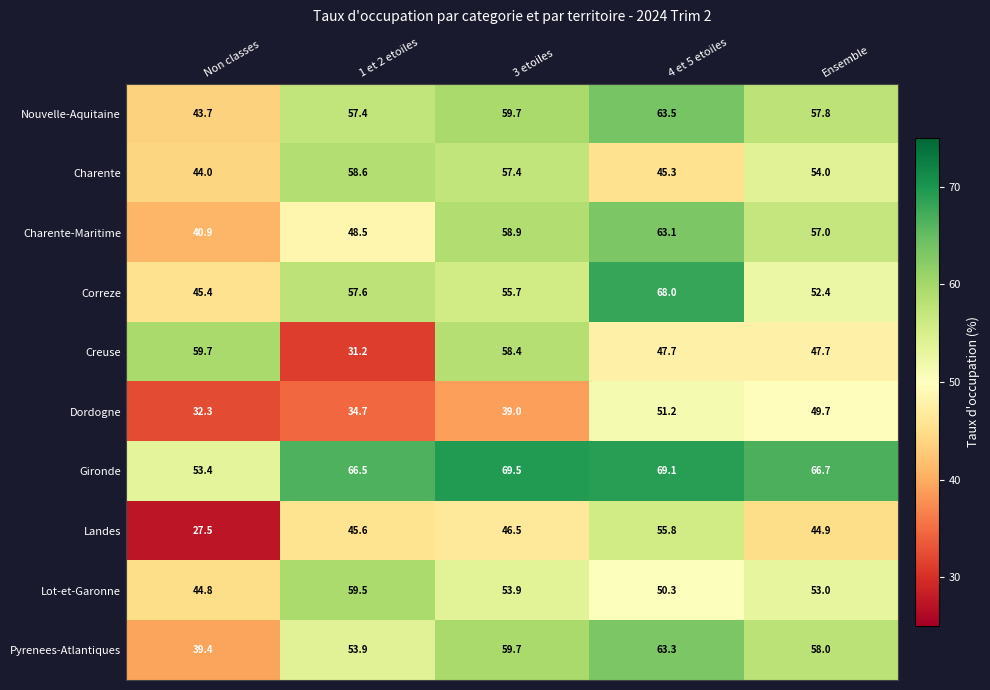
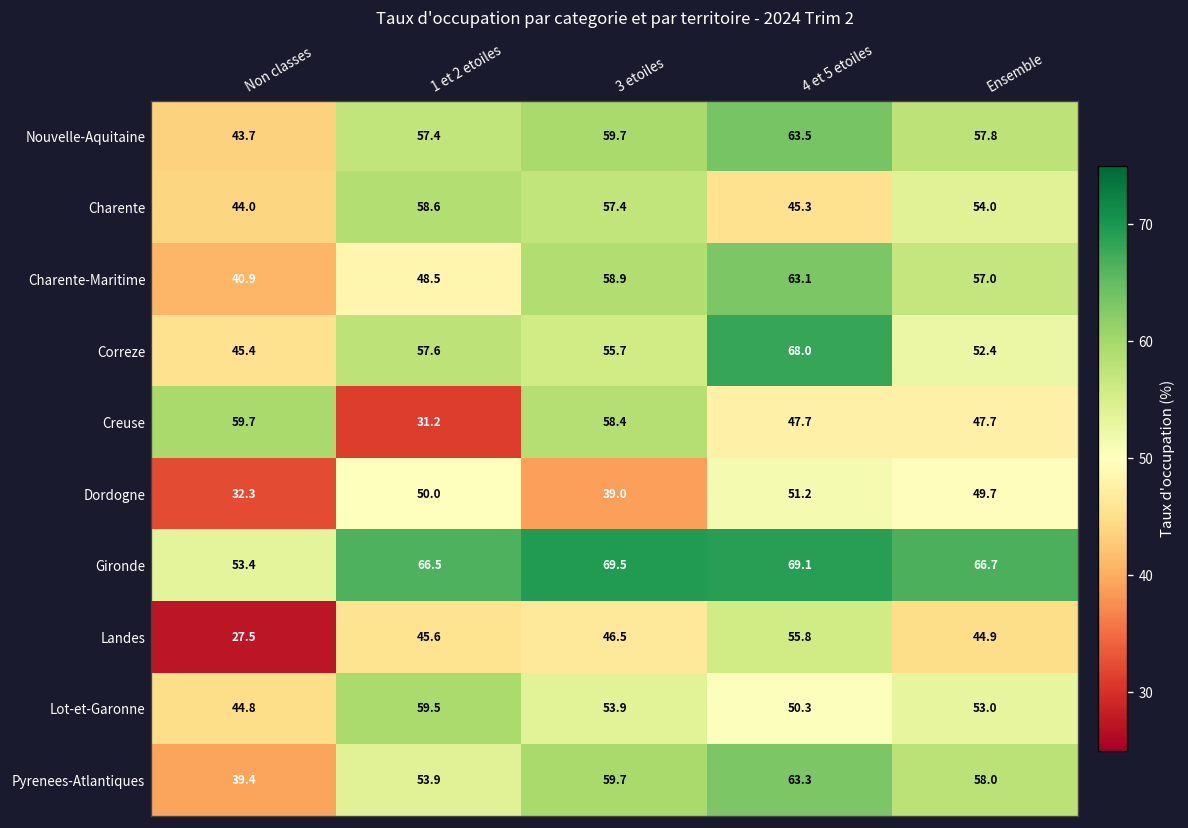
  {
    "Nouvelle-Aquitaine": {
      "Non classes": 43.7,
      "1 et 2 etoiles": 57.4,
      "3 etoiles": 59.7,
      "4 et 5 etoiles": 63.5,
      "Ensemble": 57.8
    },
    "Charente": {
      "Non classes": 44.0,
      "1 et 2 etoiles": 58.6,
      "3 etoiles": 57.4,
      "4 et 5 etoiles": 45.3,
      "Ensemble": 54.0
    },
    "Charente-Maritime": {
      "Non classes": 40.9,
      "1 et 2 etoiles": 48.5,
      "3 etoiles": 58.9,
      "4 et 5 etoiles": 63.1,
      "Ensemble": 57.0
    },
    "Correze": {
      "Non classes": 45.4,
      "1 et 2 etoiles": 57.6,
      "3 etoiles": 55.7,
      "4 et 5 etoiles": 68.0,
      "Ensemble": 52.4
    },
    "Creuse": {
      "Non classes": 59.7,
      "1 et 2 etoiles": 31.2,
      "3 etoiles": 58.4,
      "4 et 5 etoiles": 47.7,
      "Ensemble": 47.7
    },
    "Dordogne": {
      "Non classes": 32.3,
-     "1 et 2 etoiles": 34.7,
+     "1 et 2 etoiles": 50.0,
      "3 etoiles": 39.0,
      "4 et 5 etoiles": 51.2,
      "Ensemble": 49.7
    },
    "Gironde": {
      "Non classes": 53.4,
      "1 et 2 etoiles": 66.5,
      "3 etoiles": 69.5,
      "4 et 5 etoiles": 69.1,
      "Ensemble": 66.7
    },
    "Landes": {
      "Non classes": 27.5,
      "1 et 2 etoiles": 45.6,
      "3 etoiles": 46.5,
      "4 et 5 etoiles": 55.8,
      "Ensemble": 44.9
    },
    "Lot-et-Garonne": {
      "Non classes": 44.8,
      "1 et 2 etoiles": 59.5,
      "3 etoiles": 53.9,
      "4 et 5 etoiles": 50.3,
      "Ensemble": 53.0
    },
    "Pyrenees-Atlantiques": {
      "Non classes": 39.4,
      "1 et 2 etoiles": 53.9,
      "3 etoiles": 59.7,
      "4 et 5 etoiles": 63.3,
      "Ensemble": 58.0
    }
  }
